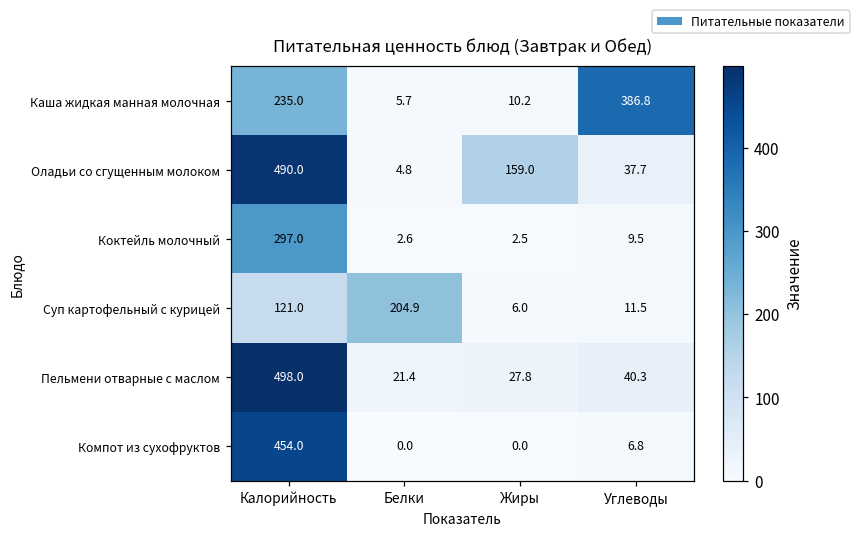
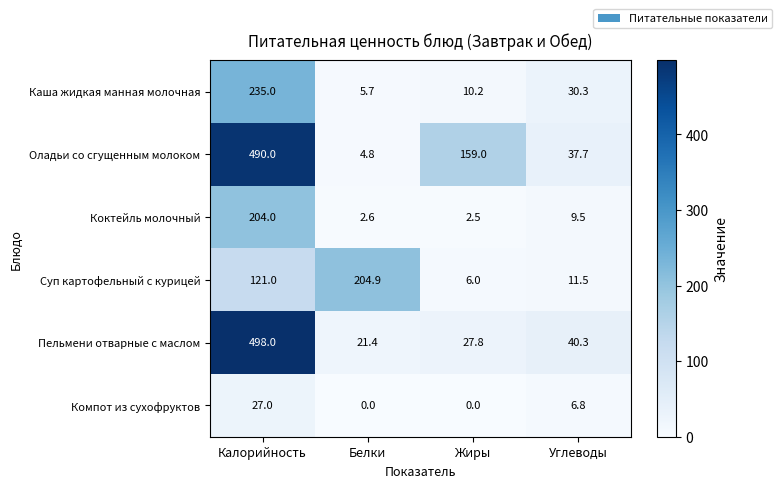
  {
    "Каша жидкая манная молочная": {
      "Калорийность": 235.0,
      "Белки": 5.7,
      "Жиры": 10.2,
-     "Углеводы": 386.8
+     "Углеводы": 30.3
    },
    "Оладьи со сгущенным молоком": {
      "Калорийность": 490.0,
      "Белки": 4.8,
      "Жиры": 159.0,
      "Углеводы": 37.7
    },
    "Коктейль молочный": {
-     "Калорийность": 297.0,
+     "Калорийность": 204.0,
      "Белки": 2.6,
      "Жиры": 2.5,
      "Углеводы": 9.5
    },
    "Суп картофельный с курицей": {
      "Калорийность": 121.0,
      "Белки": 204.9,
      "Жиры": 6.0,
      "Углеводы": 11.5
    },
    "Пельмени отварные с маслом": {
      "Калорийность": 498.0,
      "Белки": 21.4,
      "Жиры": 27.8,
      "Углеводы": 40.3
    },
    "Компот из сухофруктов": {
-     "Калорийность": 454.0,
+     "Калорийность": 27.0,
      "Белки": 0.0,
      "Жиры": 0.0,
      "Углеводы": 6.8
    }
  }
